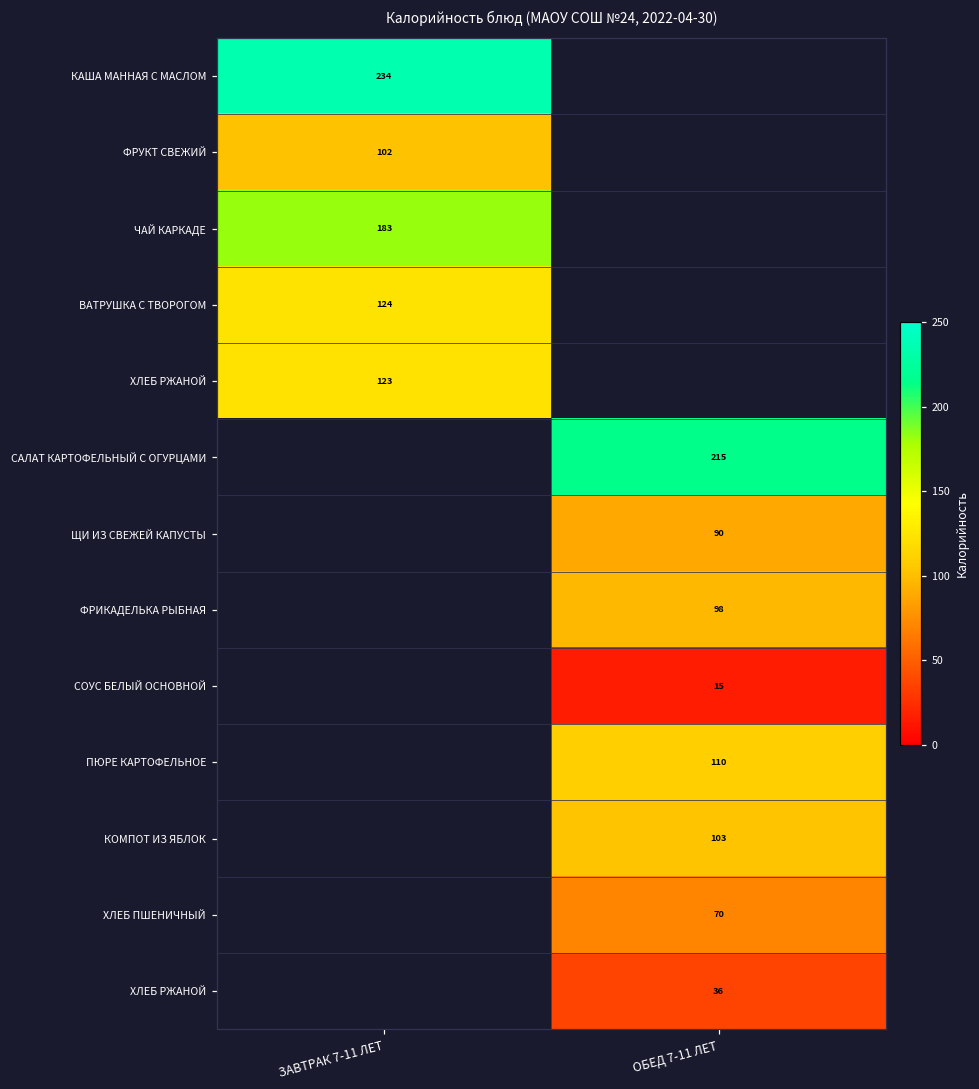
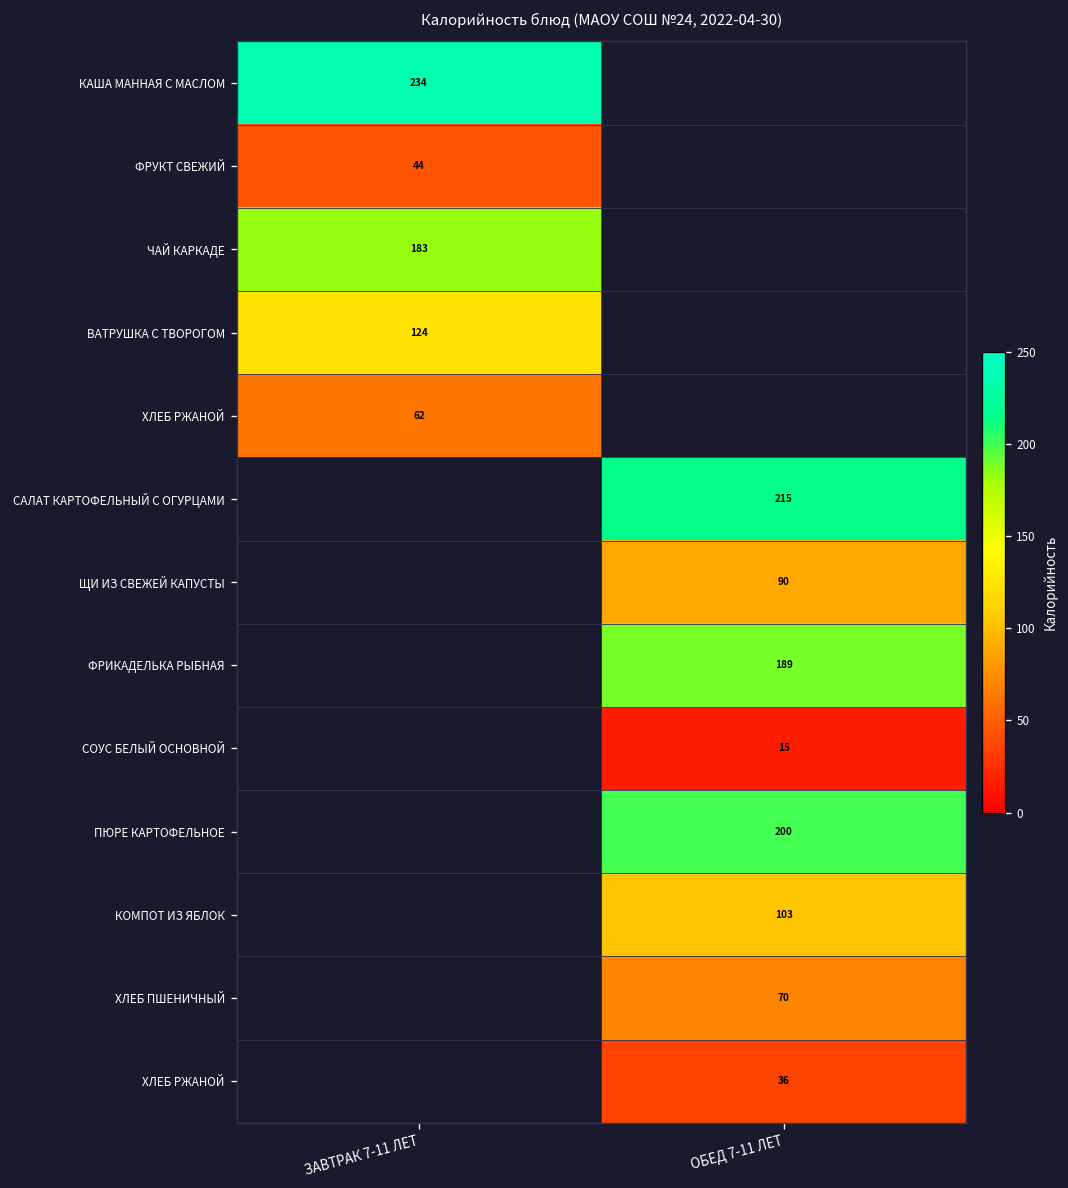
  {
    "КАША МАННАЯ С МАСЛОМ": {
      "ЗАВТРАК 7-11 ЛЕТ": 234
    },
    "ФРУКТ СВЕЖИЙ": {
-     "ЗАВТРАК 7-11 ЛЕТ": 102
+     "ЗАВТРАК 7-11 ЛЕТ": 44
    },
    "ЧАЙ КАРКАДЕ": {
      "ЗАВТРАК 7-11 ЛЕТ": 183
    },
    "ВАТРУШКА С ТВОРОГОМ": {
      "ЗАВТРАК 7-11 ЛЕТ": 124
    },
    "ХЛЕБ РЖАНОЙ": {
-     "ЗАВТРАК 7-11 ЛЕТ": 123,
+     "ЗАВТРАК 7-11 ЛЕТ": 62,
      "ОБЕД 7-11 ЛЕТ": 36
    },
    "САЛАТ КАРТОФЕЛЬНЫЙ С ОГУРЦАМИ": {
      "ОБЕД 7-11 ЛЕТ": 215
    },
    "ЩИ ИЗ СВЕЖЕЙ КАПУСТЫ": {
      "ОБЕД 7-11 ЛЕТ": 90
    },
    "ФРИКАДЕЛЬКА РЫБНАЯ": {
-     "ОБЕД 7-11 ЛЕТ": 98
+     "ОБЕД 7-11 ЛЕТ": 189
    },
    "СОУС БЕЛЫЙ ОСНОВНОЙ": {
      "ОБЕД 7-11 ЛЕТ": 15
    },
    "ПЮРЕ КАРТОФЕЛЬНОЕ": {
-     "ОБЕД 7-11 ЛЕТ": 110
+     "ОБЕД 7-11 ЛЕТ": 200
    },
    "КОМПОТ ИЗ ЯБЛОК": {
      "ОБЕД 7-11 ЛЕТ": 103
    },
    "ХЛЕБ ПШЕНИЧНЫЙ": {
      "ОБЕД 7-11 ЛЕТ": 70
    }
  }
